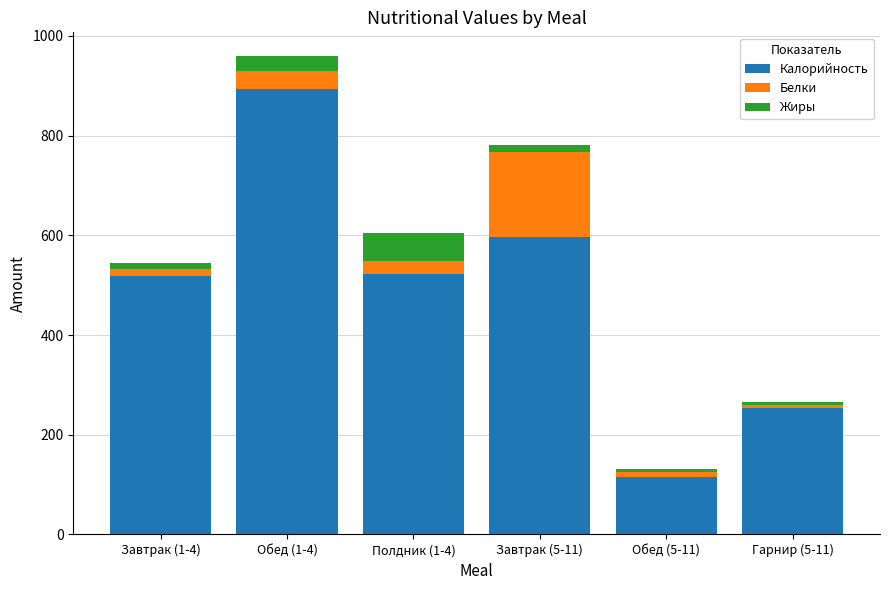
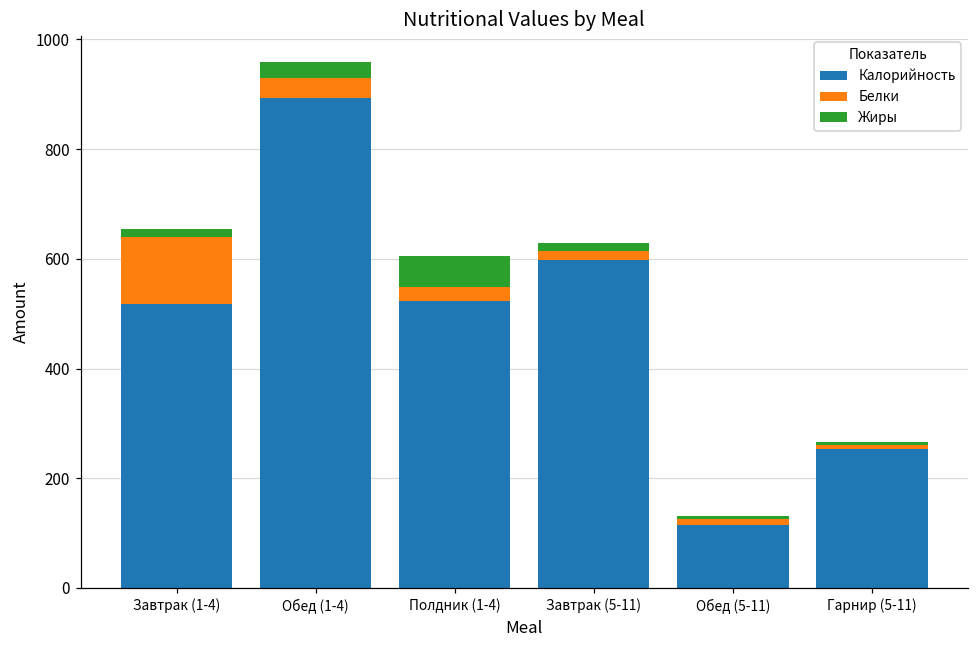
  {
    "Калорийность": {
      "Завтрак (1-4)": 520,
      "Обед (1-4)": 890,
      "Полдник (1-4)": 520,
      "Завтрак (5-11)": 600,
      "Обед (5-11)": 120,
      "Гарнир (5-11)": 250
    },
    "Белки": {
-     "Завтрак (1-4)": 10,
+     "Завтрак (1-4)": 120,
      "Обед (1-4)": 40,
      "Полдник (1-4)": 30,
-     "Завтрак (5-11)": 170,
+     "Завтрак (5-11)": 20,
      "Обед (5-11)": 10,
      "Гарнир (5-11)": 10
    },
    "Жиры": {
      "Завтрак (1-4)": 10,
      "Обед (1-4)": 30,
      "Полдник (1-4)": 60,
      "Завтрак (5-11)": 10,
      "Обед (5-11)": 10,
      "Гарнир (5-11)": 10
    }
  }
